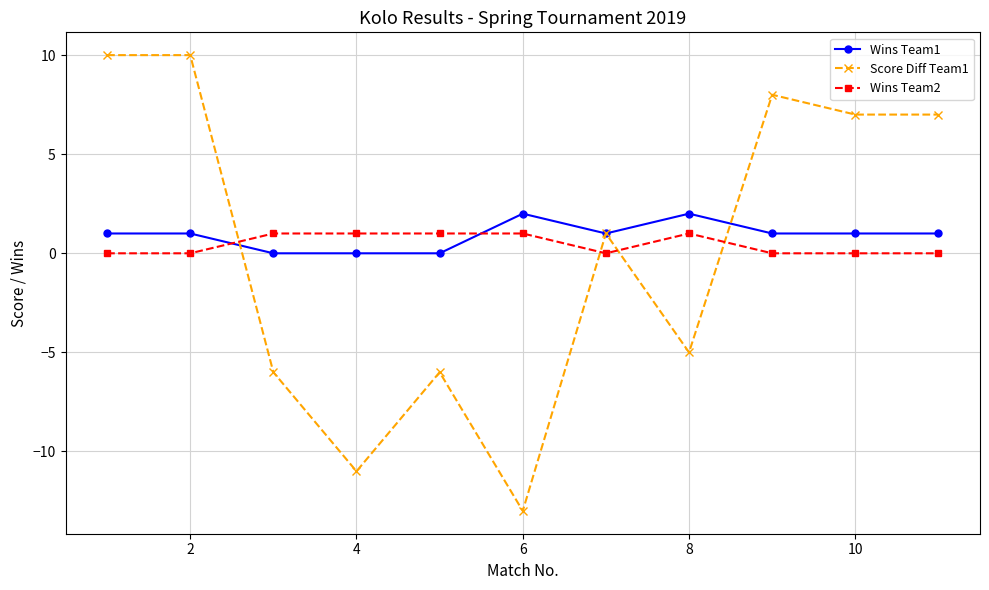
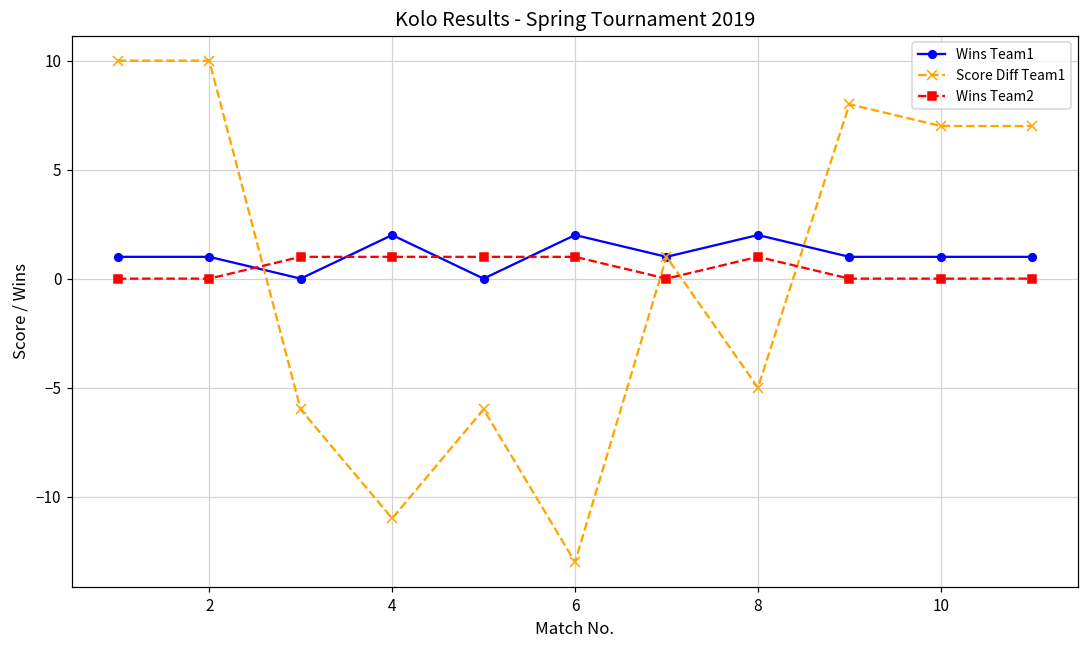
  {
    "Wins Team1": {
      "2": 1,
-     "4": 0,
+     "4": 2,
      "6": 2,
      "8": 2,
      "10": 1
    },
    "Score Diff Team1": {
      "2": 10,
      "4": -11,
      "6": -13,
      "8": -5,
      "10": 7
    },
    "Wins Team2": {
      "2": 0,
      "4": 1,
      "6": 1,
      "8": 1,
      "10": 0
    }
  }
